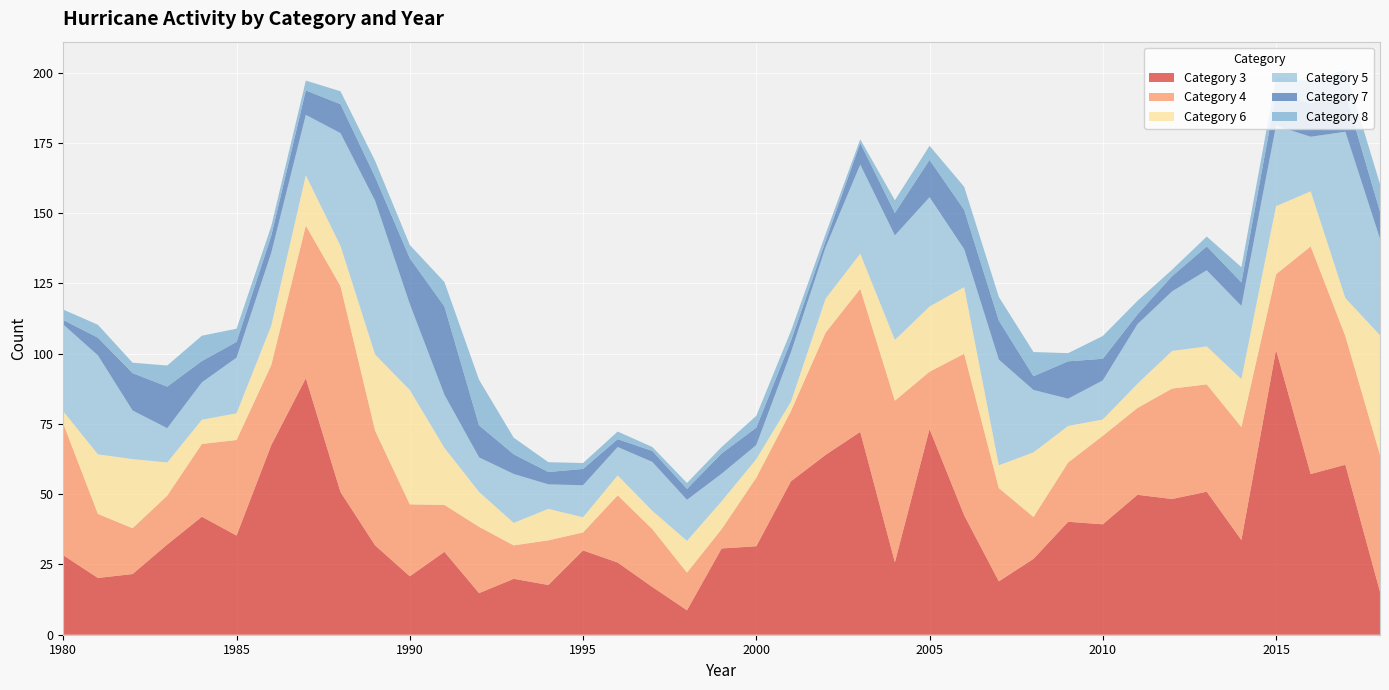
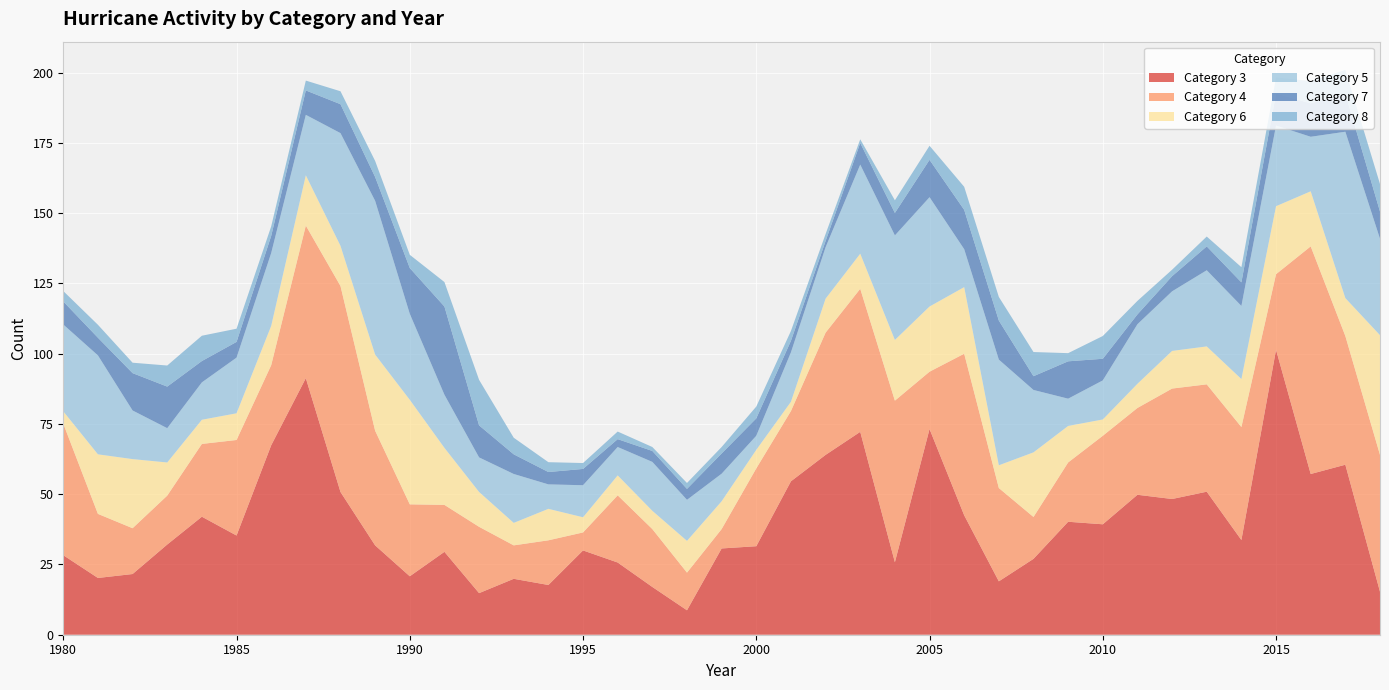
  {
    "Category 3": {
      "1980": 28,
      "1985": 35,
      "1990": 21,
      "1995": 30,
      "2000": 32,
      "2005": 73,
      "2010": 39,
      "2015": 101
    },
    "Category 4": {
      "1980": 47,
      "1985": 34,
      "1990": 26,
      "1995": 6,
-     "2000": 24,
+     "2000": 28,
      "2005": 20,
      "2010": 32,
      "2015": 27
    },
    "Category 6": {
      "1980": 4,
      "1985": 10,
-     "1990": 41,
+     "1990": 37,
      "1995": 5,
      "2000": 7,
      "2005": 23,
      "2010": 6,
      "2015": 24
    },
    "Category 7": {
-     "1980": 2,
+     "1980": 8,
      "1985": 6,
      "1990": 16,
      "1995": 6,
      "2000": 6,
      "2005": 13,
      "2010": 8
    }
  }
